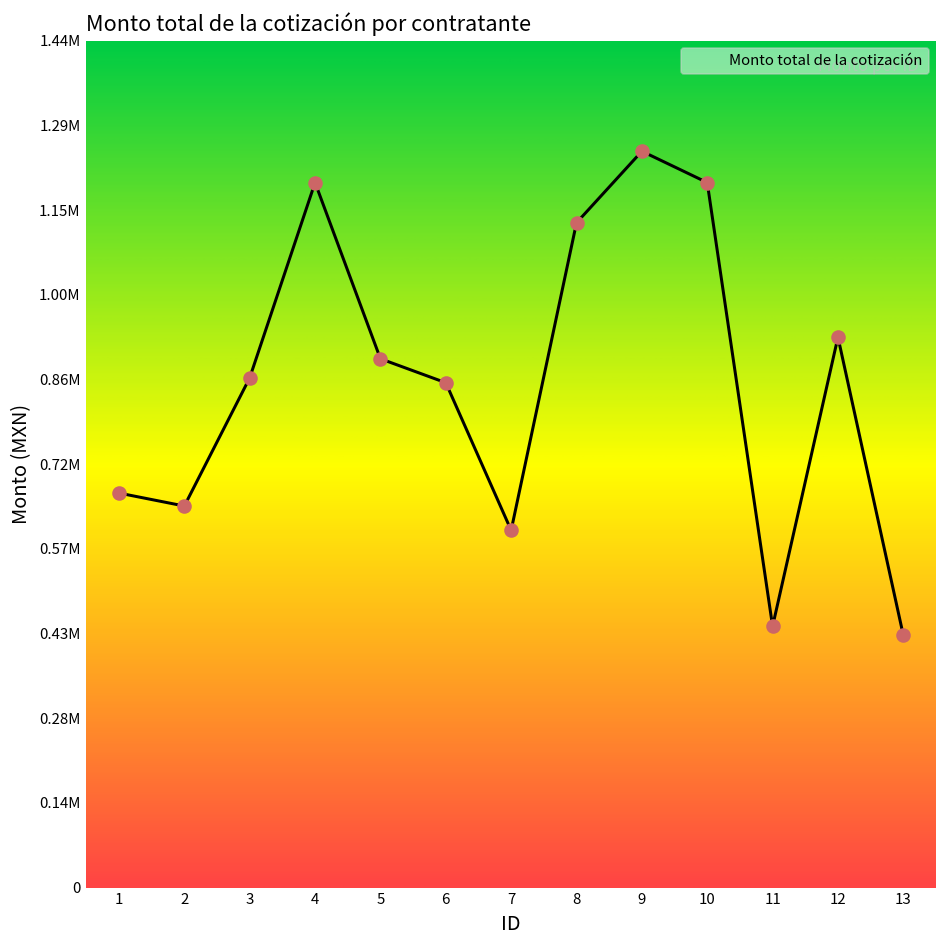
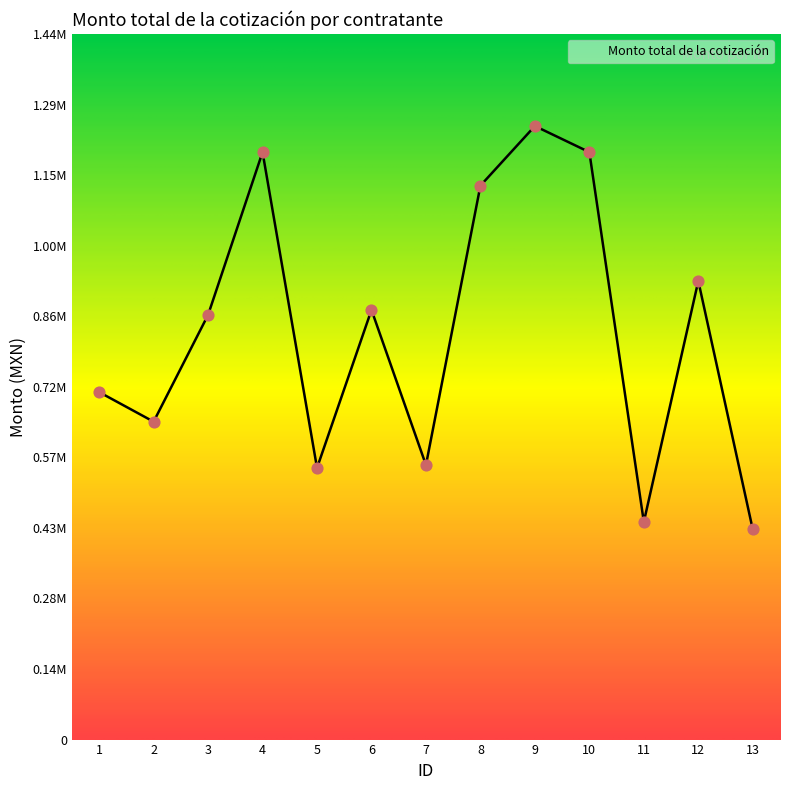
  {
-   "1": 670000,
+   "1": 710000,
    "2": 650000,
    "3": 870000,
    "4": 1200000,
-   "5": 900000,
-   "6": 860000,
-   "7": 610000,
+   "5": 550000,
+   "6": 880000,
+   "7": 560000,
    "8": 1130000,
    "9": 1250000,
    "10": 1200000,
    "11": 440000,
    "12": 940000,
    "13": 430000
  }
